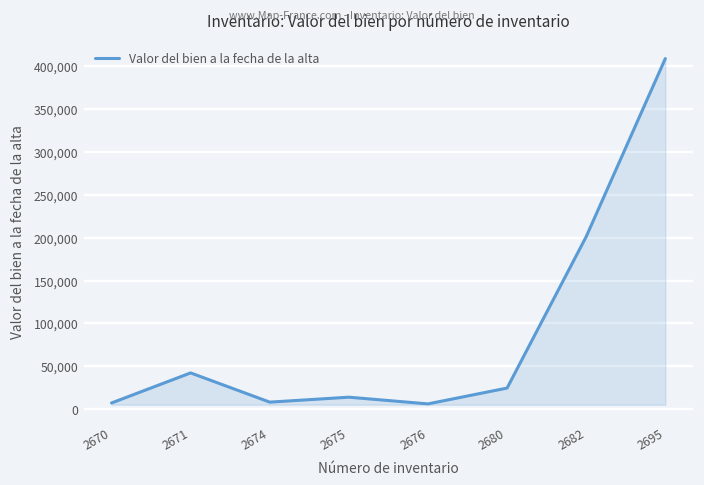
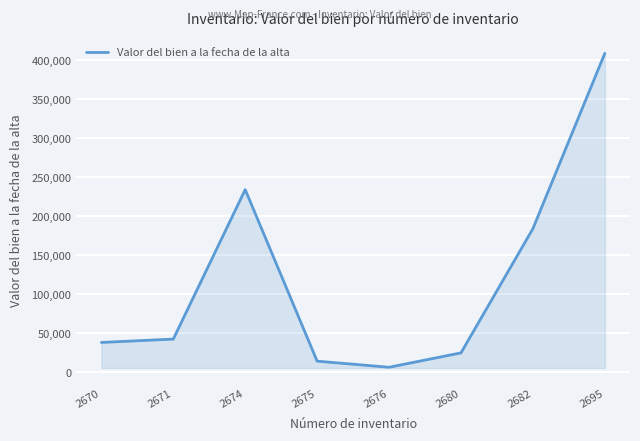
  {
-   "2670": "10,000",
+   "2670": "40,000",
    "2671": "40,000",
-   "2674": "10,000",
+   "2674": "230,000",
    "2675": "10,000",
    "2676": "10,000",
    "2680": "20,000",
-   "2682": "200,000",
+   "2682": "180,000",
    "2695": "410,000"
  }
